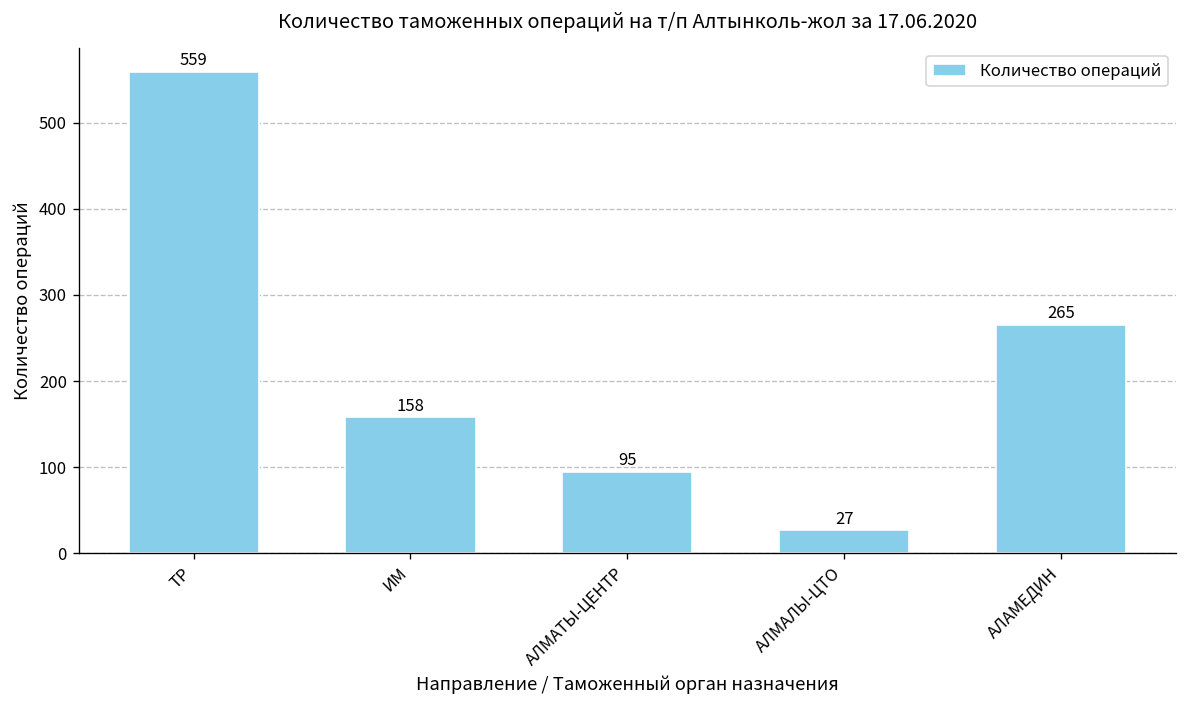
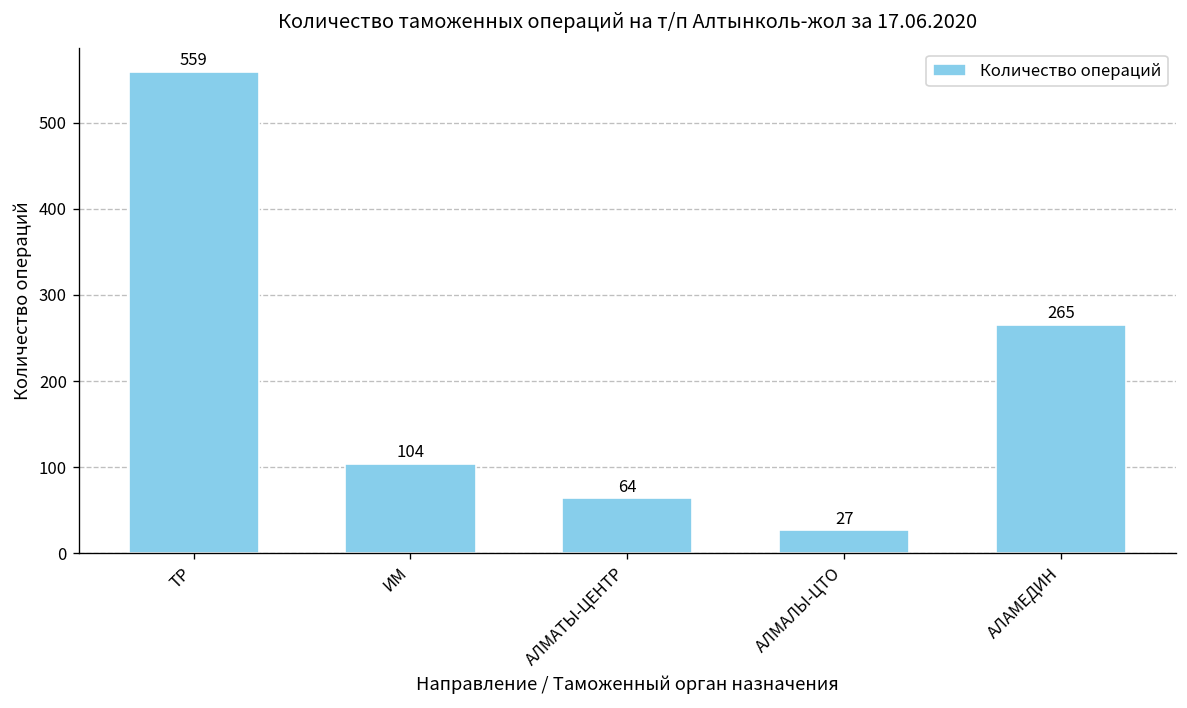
  {
    "ТР": 559,
-   "ИМ": 158,
-   "АЛМАТЫ-ЦЕНТР": 95,
+   "ИМ": 104,
+   "АЛМАТЫ-ЦЕНТР": 64,
    "АЛМАЛЫ-ЦТО": 27,
    "АЛАМЕДИН": 265
  }
